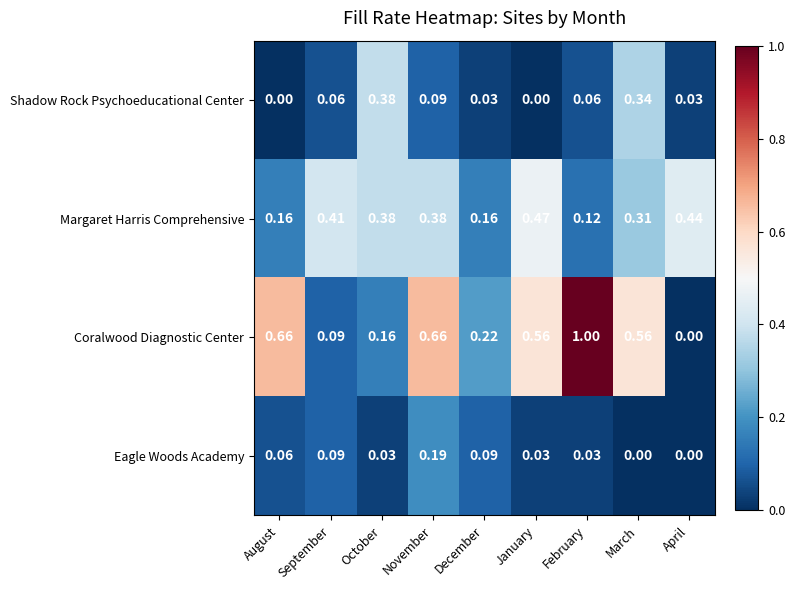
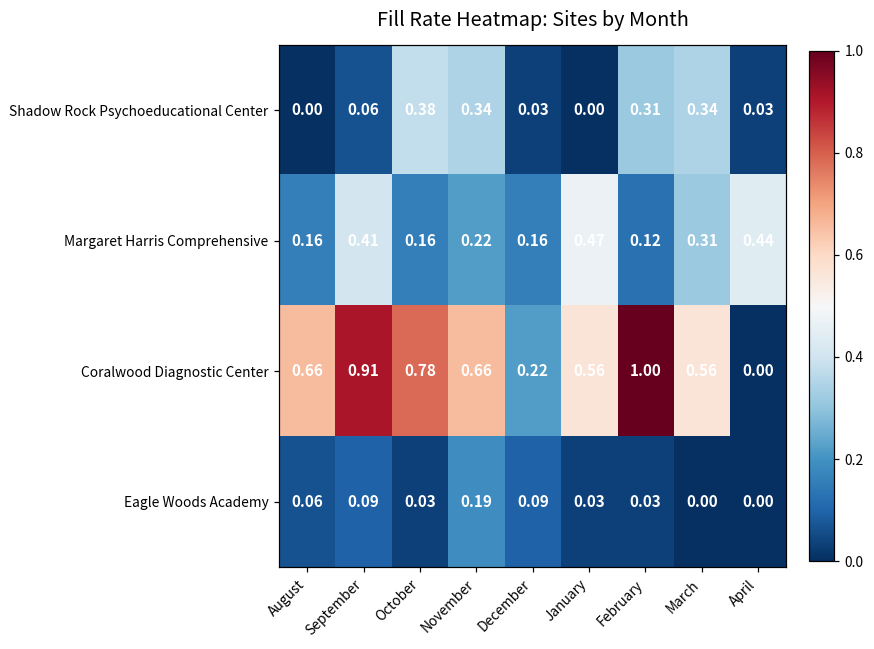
  {
    "Shadow Rock Psychoeducational Center": {
      "August": 0.00,
      "September": 0.06,
      "October": 0.38,
-     "November": 0.09,
+     "November": 0.34,
      "December": 0.03,
      "January": 0.00,
-     "February": 0.06,
+     "February": 0.31,
      "March": 0.34,
      "April": 0.03
    },
    "Margaret Harris Comprehensive": {
      "August": 0.16,
-     "October": 0.38,
-     "November": 0.38,
+     "October": 0.16,
+     "November": 0.22,
      "December": 0.16,
      "February": 0.12,
      "March": 0.31
    },
    "Coralwood Diagnostic Center": {
      "August": 0.66,
-     "September": 0.09,
-     "October": 0.16,
+     "September": 0.91,
+     "October": 0.78,
      "November": 0.66,
      "December": 0.22,
      "February": 1.00,
      "April": 0.00
    },
    "Eagle Woods Academy": {
      "August": 0.06,
      "September": 0.09,
      "October": 0.03,
      "November": 0.19,
      "December": 0.09,
      "January": 0.03,
      "February": 0.03,
      "March": 0.00,
      "April": 0.00
    }
  }
